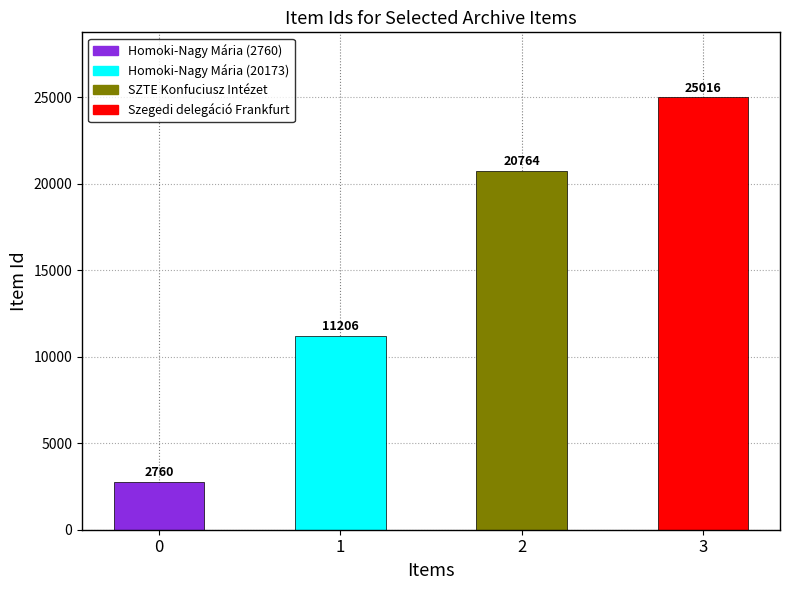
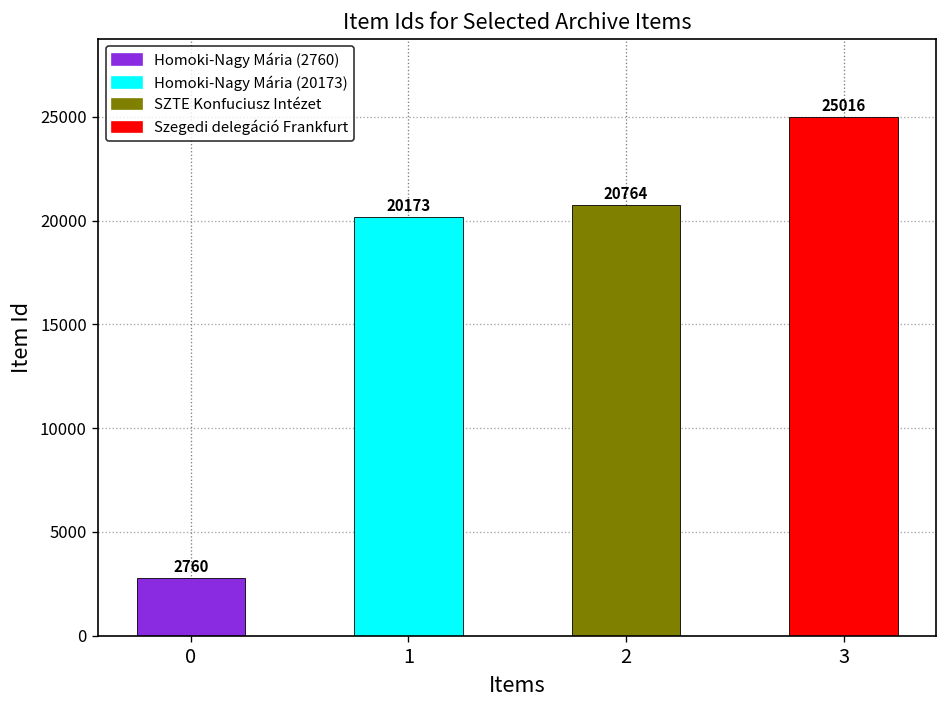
  {
    "0": 2760,
-   "1": 11206,
+   "1": 20173,
    "2": 20764,
    "3": 25016
  }
